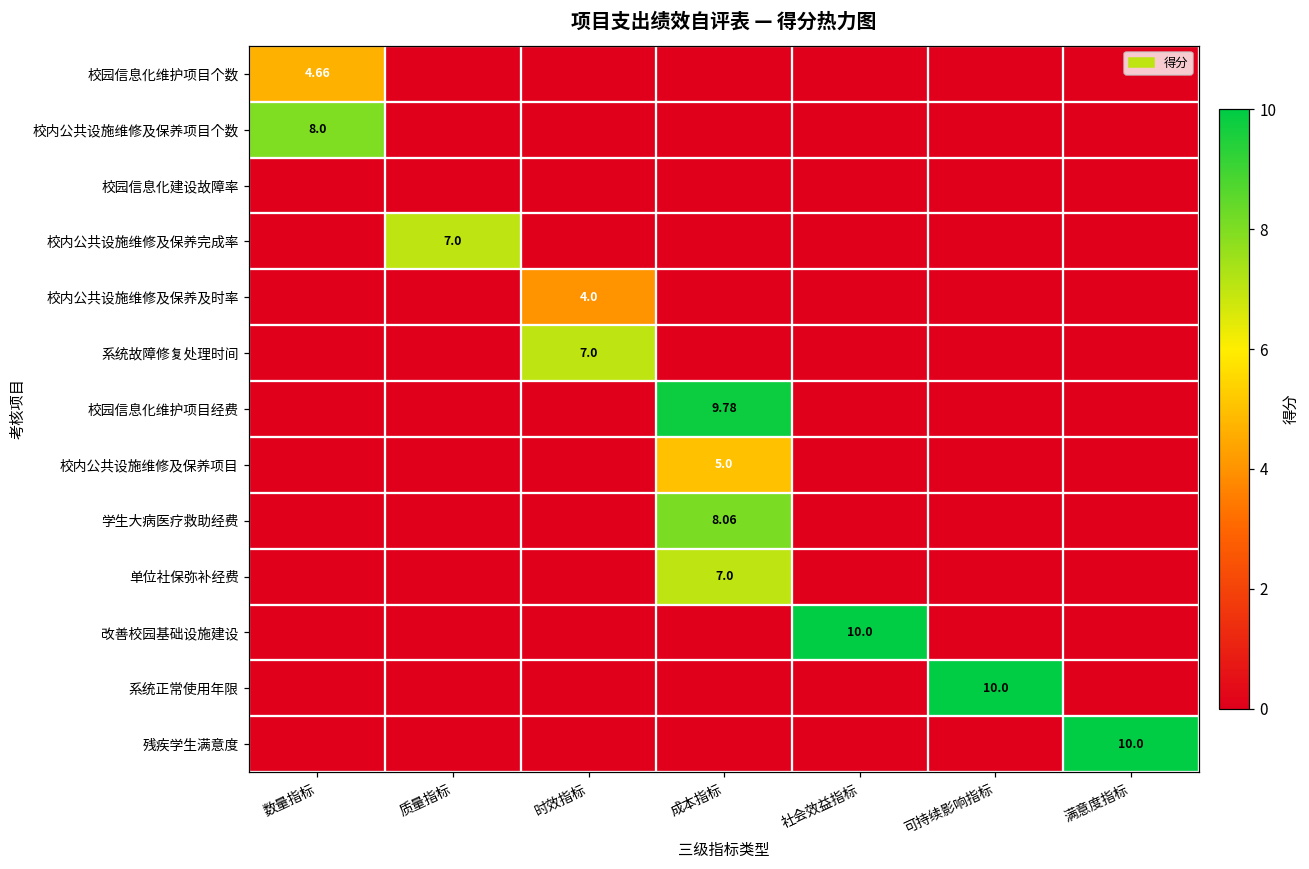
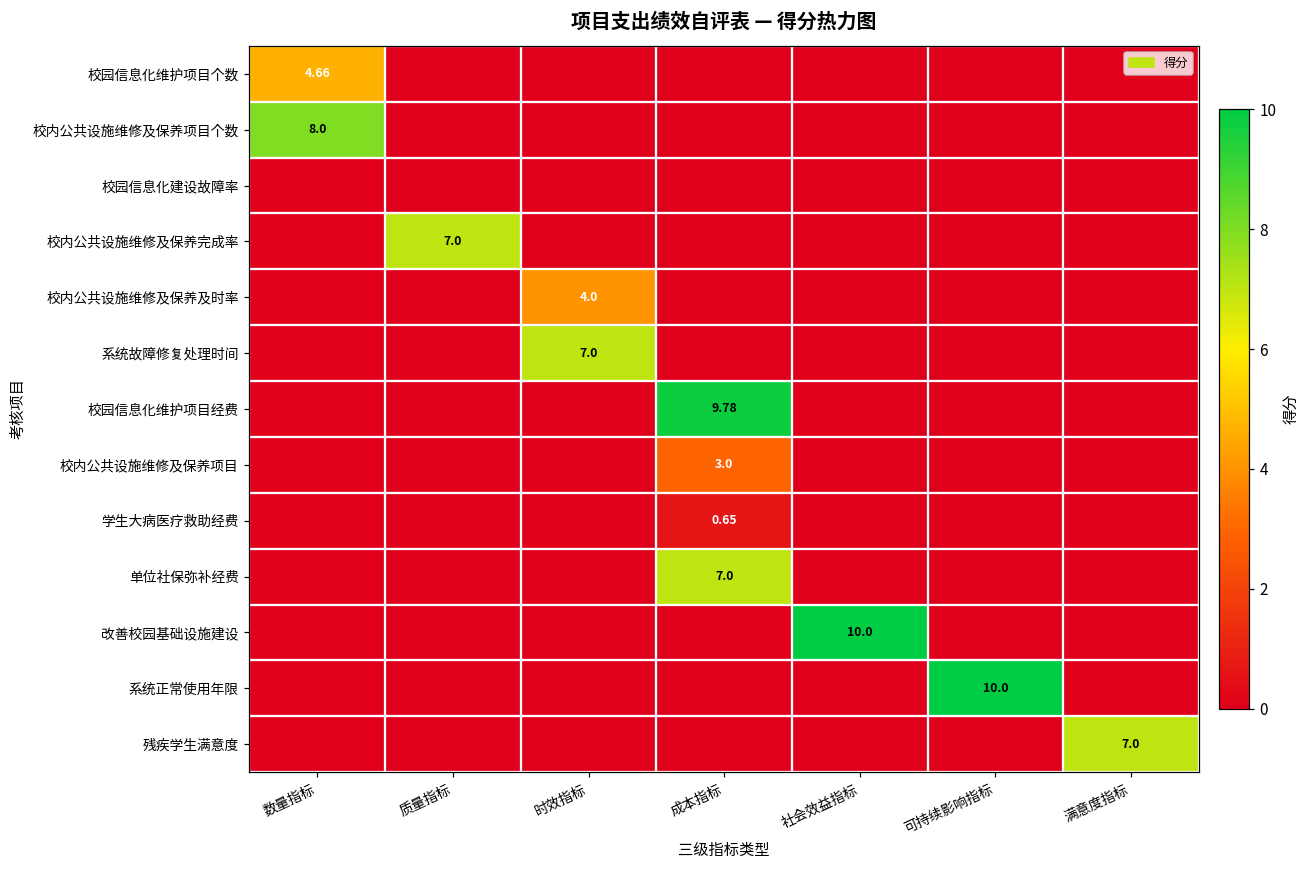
  {
    "校园信息化维护项目个数": {
      "数量指标": 4.66
    },
    "校内公共设施维修及保养项目个数": {
      "数量指标": 8.0
    },
    "校内公共设施维修及保养完成率": {
      "质量指标": 7.0
    },
    "校内公共设施维修及保养及时率": {
      "时效指标": 4.0
    },
    "系统故障修复处理时间": {
      "时效指标": 7.0
    },
    "校园信息化维护项目经费": {
      "成本指标": 9.78
    },
    "校内公共设施维修及保养项目": {
-     "成本指标": 5.0
+     "成本指标": 3.0
    },
    "学生大病医疗救助经费": {
-     "成本指标": 8.06
+     "成本指标": 0.65
    },
    "单位社保弥补经费": {
      "成本指标": 7.0
    },
    "改善校园基础设施建设": {
      "社会效益指标": 10.0
    },
    "系统正常使用年限": {
      "可持续影响指标": 10.0
    },
    "残疾学生满意度": {
-     "满意度指标": 10.0
+     "满意度指标": 7.0
    }
  }
